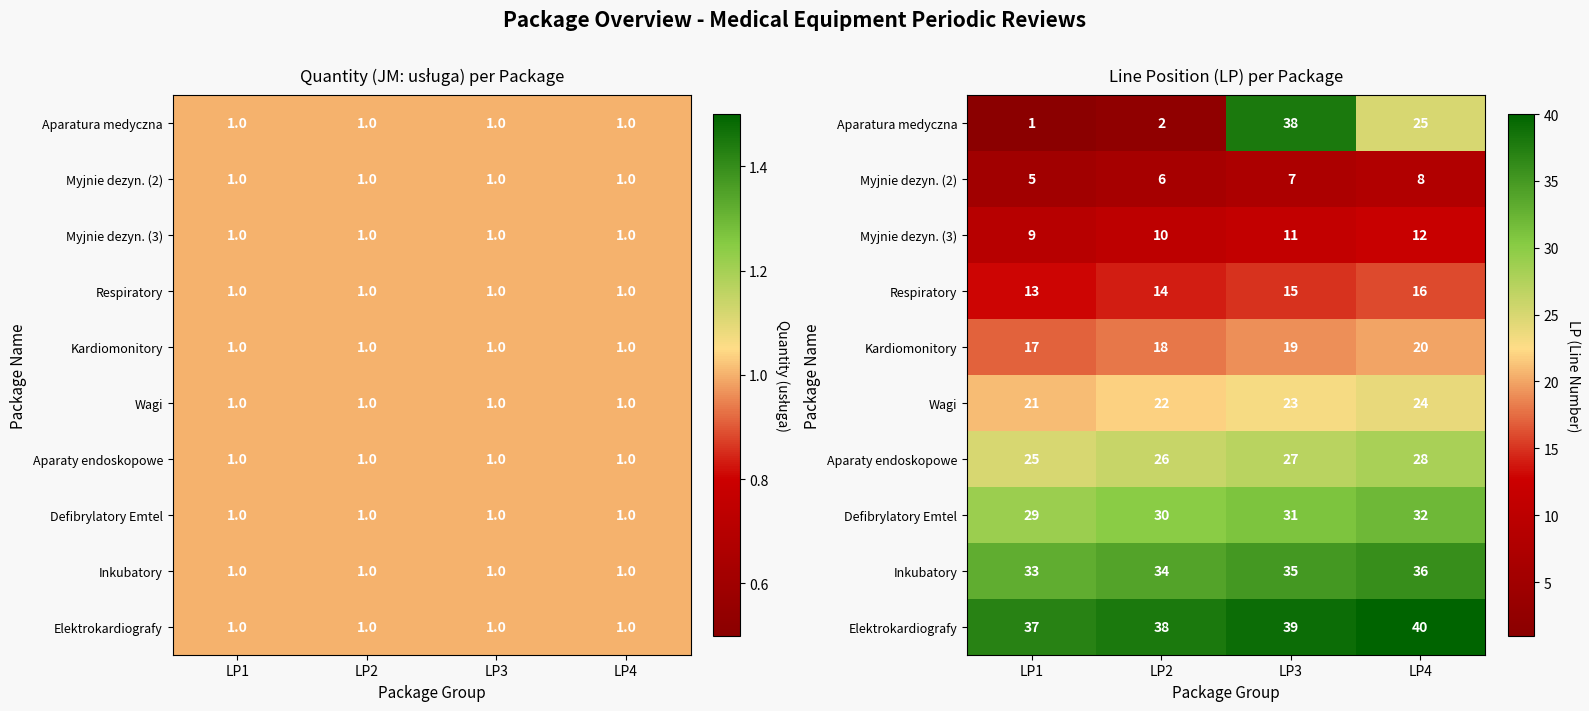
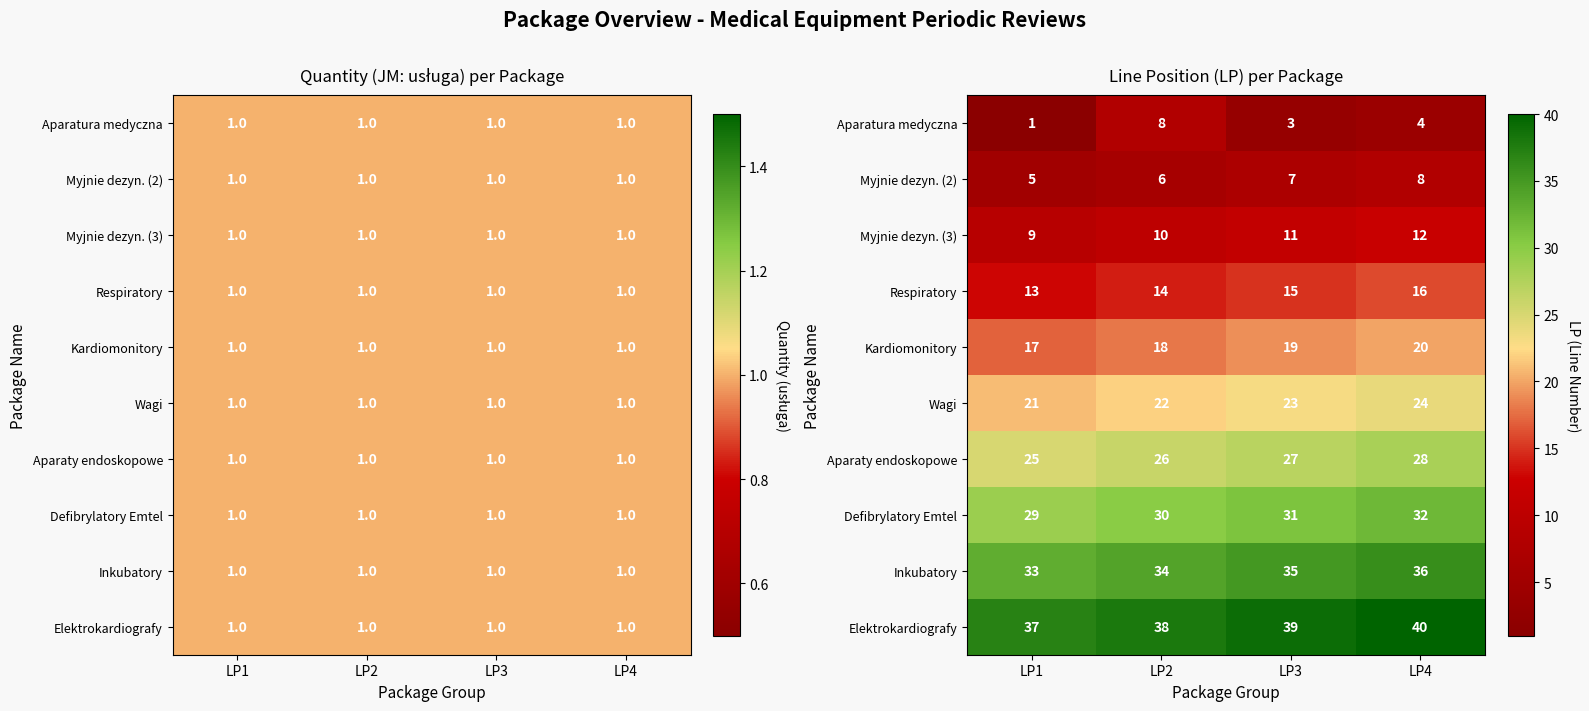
  {
    "Quantity (JM: usługa) per Package": {
      "Aparatura medyczna": {
        "LP1": 1.0,
        "LP2": 1.0,
        "LP3": 1.0,
        "LP4": 1.0
      },
      "Myjnie dezyn. (2)": {
        "LP1": 1.0,
        "LP2": 1.0,
        "LP3": 1.0,
        "LP4": 1.0
      },
      "Myjnie dezyn. (3)": {
        "LP1": 1.0,
        "LP2": 1.0,
        "LP3": 1.0,
        "LP4": 1.0
      },
      "Respiratory": {
        "LP1": 1.0,
        "LP2": 1.0,
        "LP3": 1.0,
        "LP4": 1.0
      },
      "Kardiomonitory": {
        "LP1": 1.0,
        "LP2": 1.0,
        "LP3": 1.0,
        "LP4": 1.0
      },
      "Wagi": {
        "LP1": 1.0,
        "LP2": 1.0,
        "LP3": 1.0,
        "LP4": 1.0
      },
      "Aparaty endoskopowe": {
        "LP1": 1.0,
        "LP2": 1.0,
        "LP3": 1.0,
        "LP4": 1.0
      },
      "Defibrylatory Emtel": {
        "LP1": 1.0,
        "LP2": 1.0,
        "LP3": 1.0,
        "LP4": 1.0
      },
      "Inkubatory": {
        "LP1": 1.0,
        "LP2": 1.0,
        "LP3": 1.0,
        "LP4": 1.0
      },
      "Elektrokardiografy": {
        "LP1": 1.0,
        "LP2": 1.0,
        "LP3": 1.0,
        "LP4": 1.0
      }
    },
    "Line Position (LP) per Package": {
      "Aparatura medyczna": {
        "LP1": 1,
-       "LP2": 2,
-       "LP3": 38,
-       "LP4": 25
+       "LP2": 8,
+       "LP3": 3,
+       "LP4": 4
      },
      "Myjnie dezyn. (2)": {
        "LP1": 5,
        "LP2": 6,
        "LP3": 7,
        "LP4": 8
      },
      "Myjnie dezyn. (3)": {
        "LP1": 9,
        "LP2": 10,
        "LP3": 11,
        "LP4": 12
      },
      "Respiratory": {
        "LP1": 13,
        "LP2": 14,
        "LP3": 15,
        "LP4": 16
      },
      "Kardiomonitory": {
        "LP1": 17,
        "LP2": 18,
        "LP3": 19,
        "LP4": 20
      },
      "Wagi": {
        "LP1": 21,
        "LP2": 22,
        "LP3": 23,
        "LP4": 24
      },
      "Aparaty endoskopowe": {
        "LP1": 25,
        "LP2": 26,
        "LP3": 27,
        "LP4": 28
      },
      "Defibrylatory Emtel": {
        "LP1": 29,
        "LP2": 30,
        "LP3": 31,
        "LP4": 32
      },
      "Inkubatory": {
        "LP1": 33,
        "LP2": 34,
        "LP3": 35,
        "LP4": 36
      },
      "Elektrokardiografy": {
        "LP1": 37,
        "LP2": 38,
        "LP3": 39,
        "LP4": 40
      }
    }
  }
